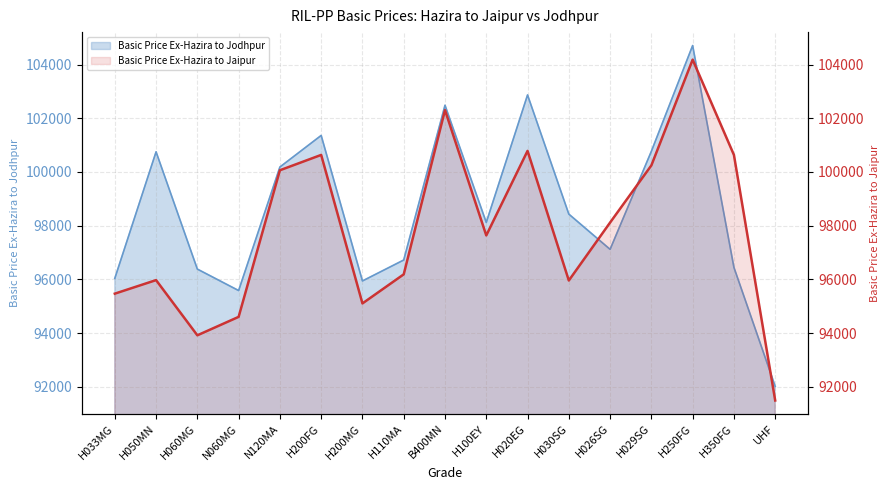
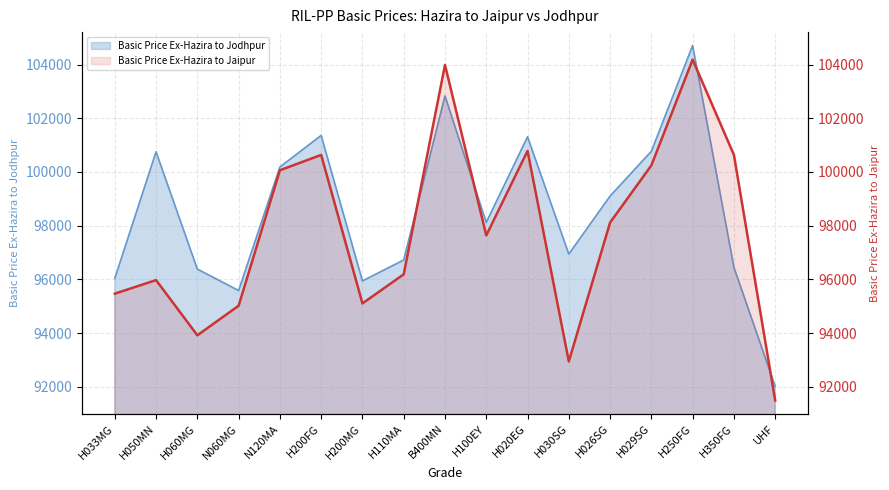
  {
    "Basic Price Ex-Hazira to Jodhpur": {
      "H033MG": 96000,
      "H050MN": 100800,
      "H060MG": 96400,
      "N060MG": 95600,
      "N120MA": 100200,
      "H200FG": 101400,
      "H200MG": 95900,
      "H110MA": 96700,
-     "B400MN": 102500,
+     "B400MN": 102800,
      "H100EY": 98100,
-     "H020EG": 102900,
-     "H030SG": 98400,
-     "H026SG": 97100,
+     "H020EG": 101300,
+     "H030SG": 96900,
+     "H026SG": 99100,
      "H029SG": 100800,
      "H250FG": 104700,
      "H350FG": 96400,
      "UHF": 92000
    },
    "Basic Price Ex-Hazira to Jaipur": {
      "H033MG": 95500,
      "H050MN": 96000,
      "H060MG": 93900,
-     "N060MG": 94600,
+     "N060MG": 95000,
      "N120MA": 100100,
      "H200FG": 100600,
      "H200MG": 95100,
      "H110MA": 96200,
-     "B400MN": 102300,
+     "B400MN": 104000,
      "H100EY": 97600,
      "H020EG": 100800,
-     "H030SG": 96000,
+     "H030SG": 92900,
      "H026SG": 98100,
      "H029SG": 100200,
      "H250FG": 104200,
      "H350FG": 100600,
      "UHF": 91500
    }
  }
